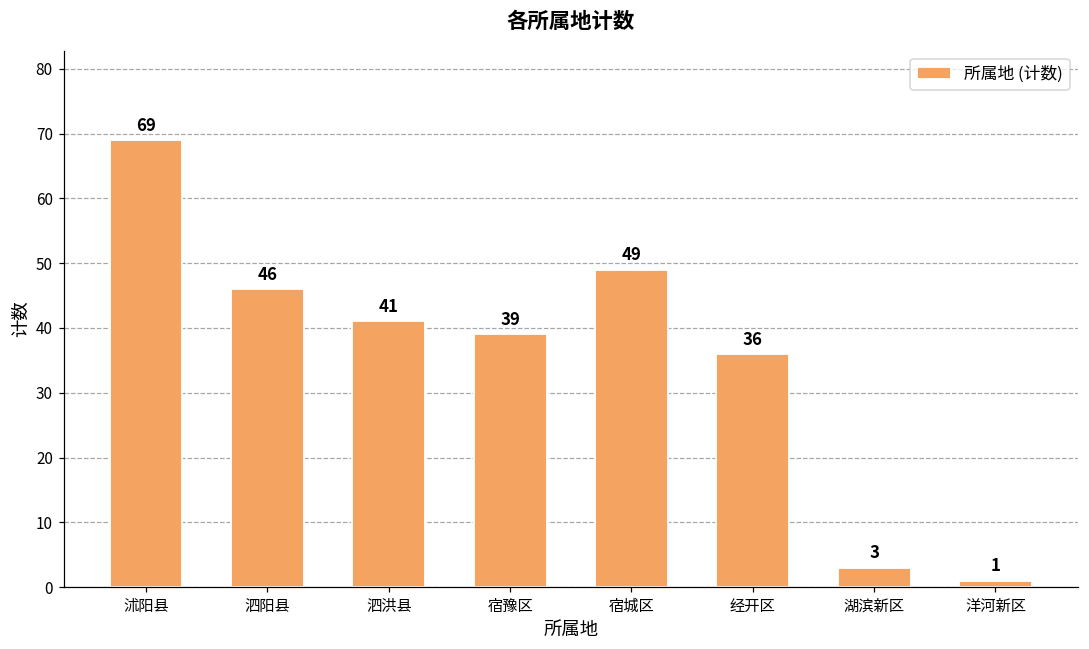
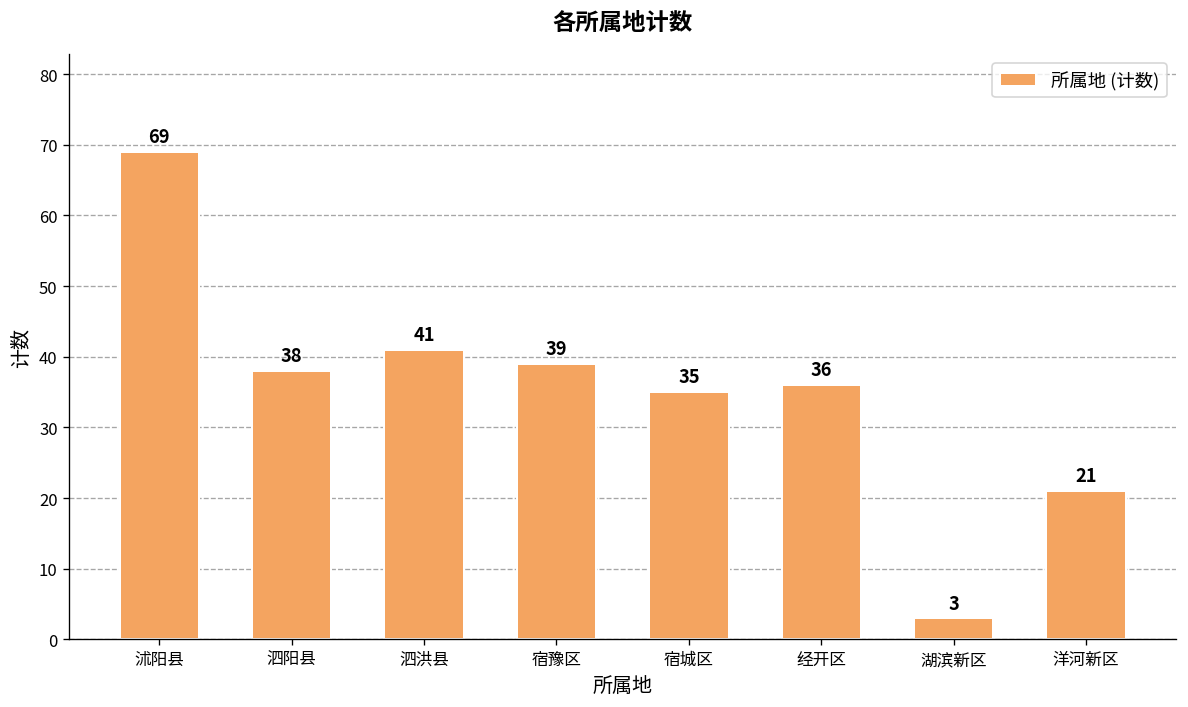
  {
    "沭阳县": 69,
-   "泗阳县": 46,
+   "泗阳县": 38,
    "泗洪县": 41,
    "宿豫区": 39,
-   "宿城区": 49,
+   "宿城区": 35,
    "经开区": 36,
    "湖滨新区": 3,
-   "洋河新区": 1
+   "洋河新区": 21
  }
